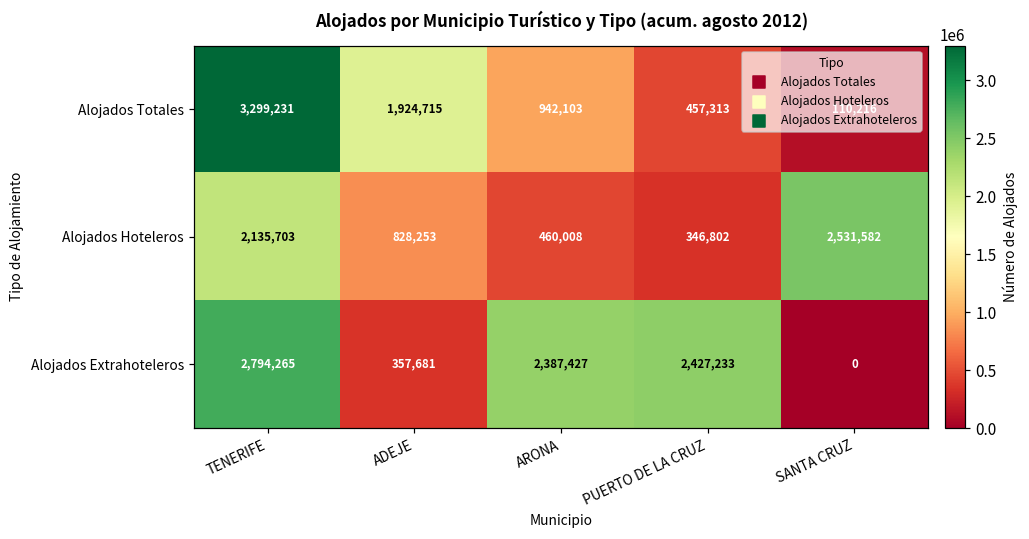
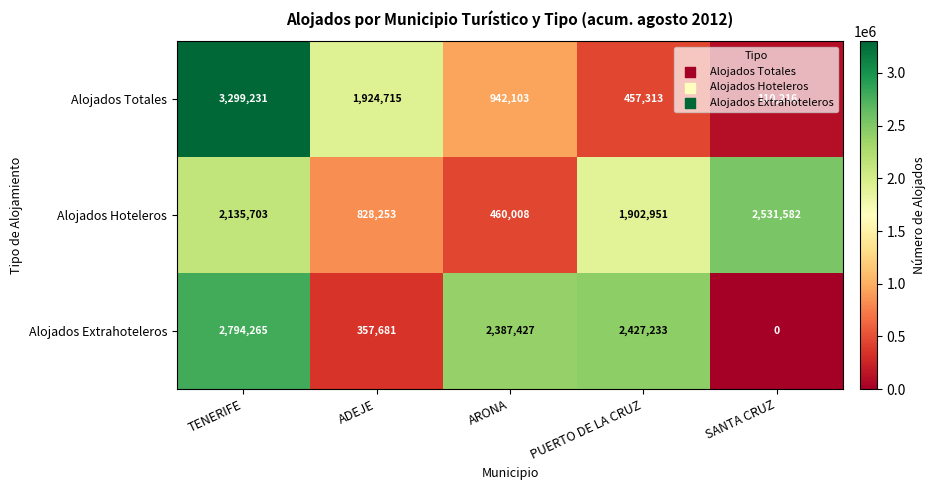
  {
    "Alojados Totales": {
      "TENERIFE": "3,299,231",
      "ADEJE": "1,924,715",
      "ARONA": "942,103",
      "PUERTO DE LA CRUZ": "457,313"
    },
    "Alojados Hoteleros": {
      "TENERIFE": "2,135,703",
      "ADEJE": "828,253",
      "ARONA": "460,008",
-     "PUERTO DE LA CRUZ": "346,802",
+     "PUERTO DE LA CRUZ": "1,902,951",
      "SANTA CRUZ": "2,531,582"
    },
    "Alojados Extrahoteleros": {
      "TENERIFE": "2,794,265",
      "ADEJE": "357,681",
      "ARONA": "2,387,427",
      "PUERTO DE LA CRUZ": "2,427,233",
      "SANTA CRUZ": "0"
    }
  }
